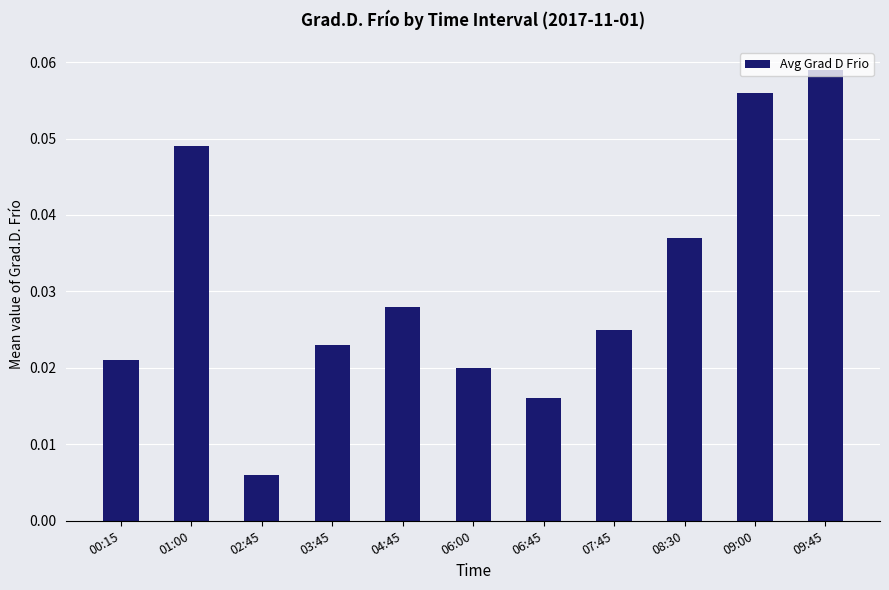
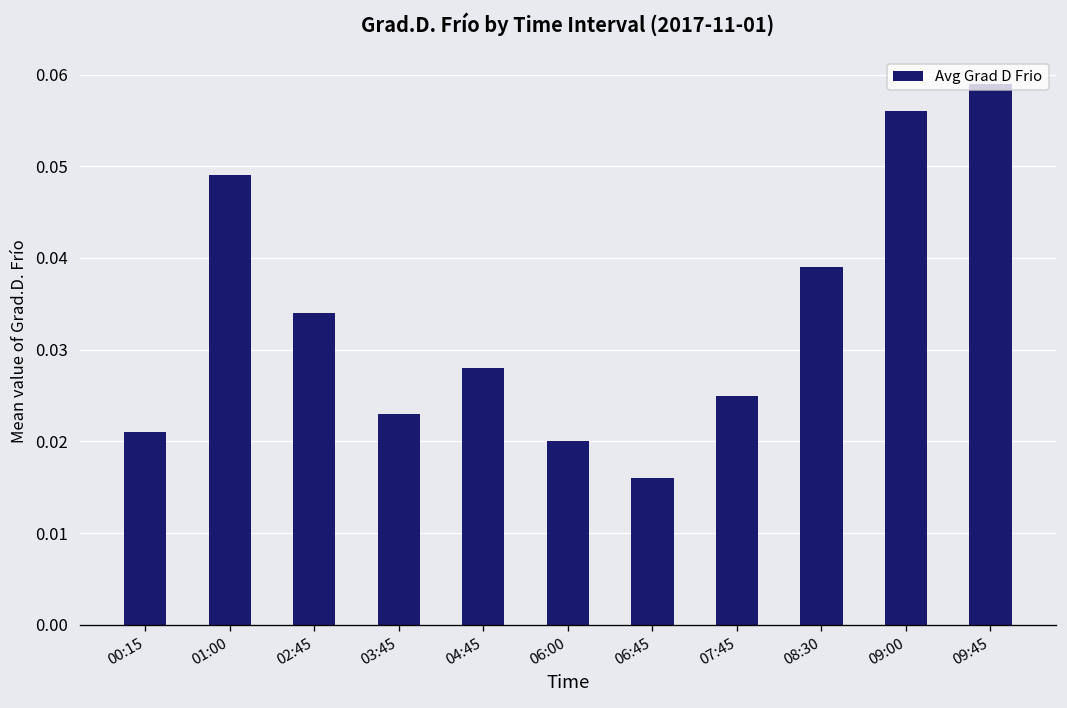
  {
    "00:15": 0.021,
    "01:00": 0.049,
-   "02:45": 0.006,
+   "02:45": 0.034,
    "03:45": 0.023,
    "04:45": 0.028,
    "06:00": 0.020,
    "06:45": 0.016,
    "07:45": 0.025,
-   "08:30": 0.037,
+   "08:30": 0.039,
    "09:00": 0.056
  }
